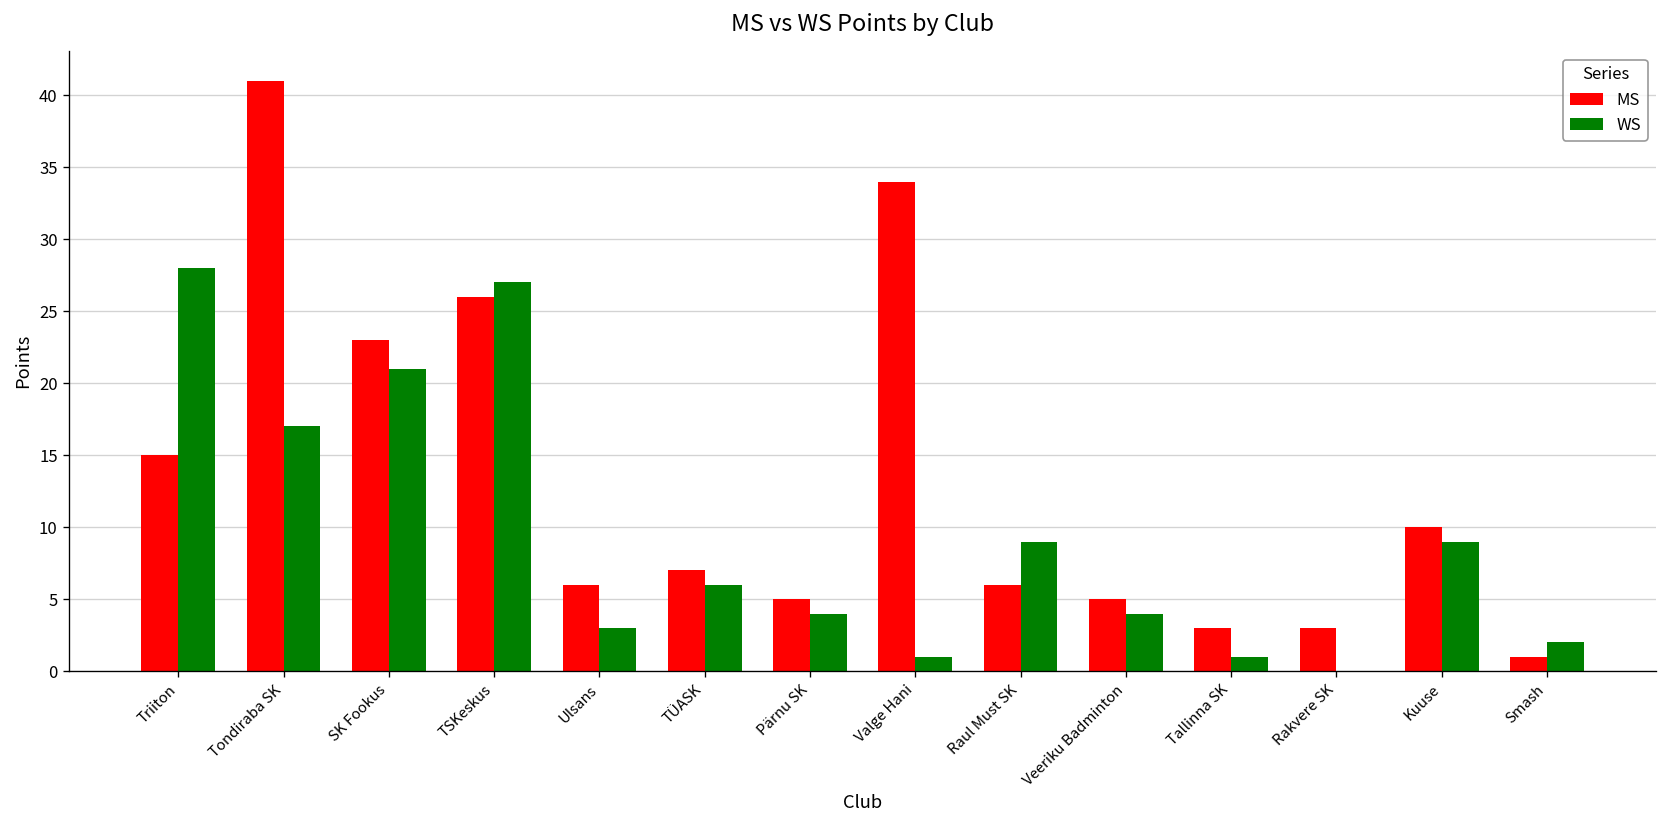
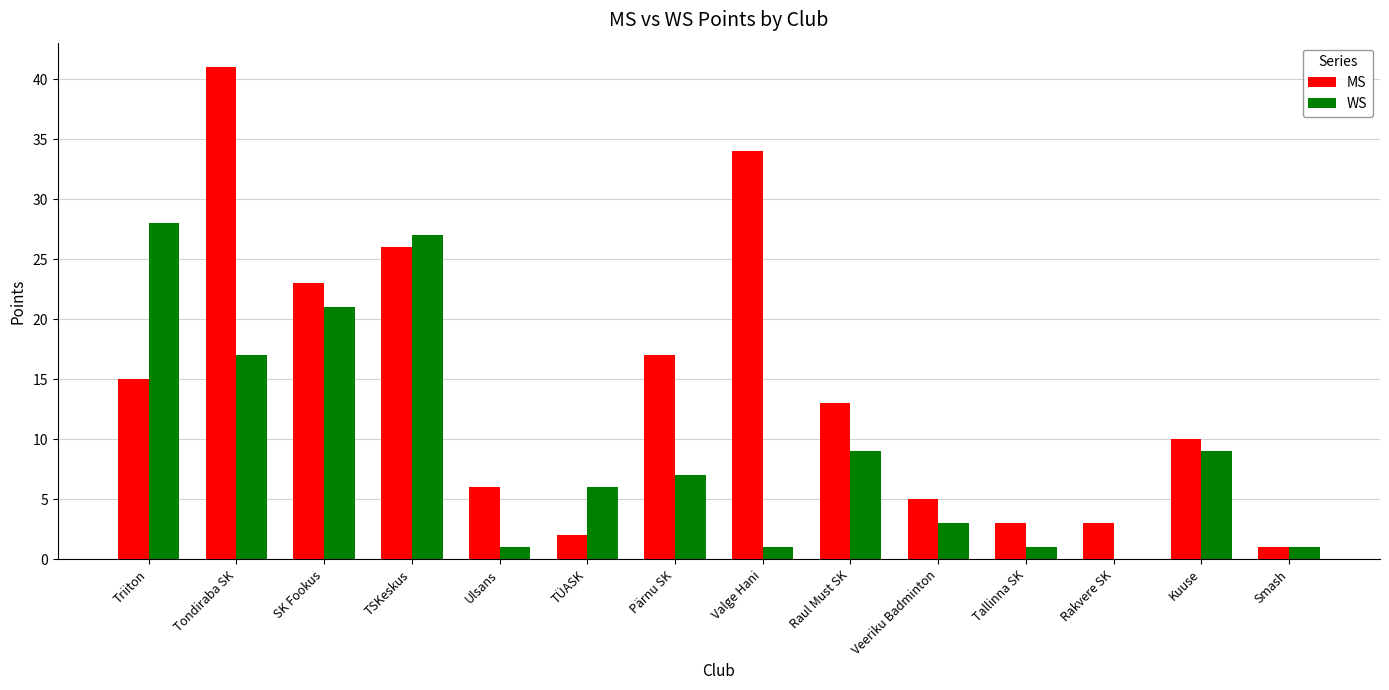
  {
    "MS": {
      "Triiton": 15,
      "Tondiraba SK": 41,
      "SK Fookus": 23,
      "TSKeskus": 26,
      "Ulsans": 6,
-     "TÜASK": 7,
-     "Pärnu SK": 5,
+     "TÜASK": 2,
+     "Pärnu SK": 17,
      "Valge Hani": 34,
-     "Raul Must SK": 6,
+     "Raul Must SK": 13,
      "Veeriku Badminton": 5,
      "Tallinna SK": 3,
      "Rakvere SK": 3,
      "Kuuse": 10,
      "Smash": 1
    },
    "WS": {
      "Triiton": 28,
      "Tondiraba SK": 17,
      "SK Fookus": 21,
      "TSKeskus": 27,
-     "Ulsans": 3,
+     "Ulsans": 1,
      "TÜASK": 6,
-     "Pärnu SK": 4,
+     "Pärnu SK": 7,
      "Valge Hani": 1,
      "Raul Must SK": 9,
-     "Veeriku Badminton": 4,
+     "Veeriku Badminton": 3,
      "Tallinna SK": 1,
      "Rakvere SK": 0,
      "Kuuse": 9,
-     "Smash": 2
+     "Smash": 1
    }
  }
